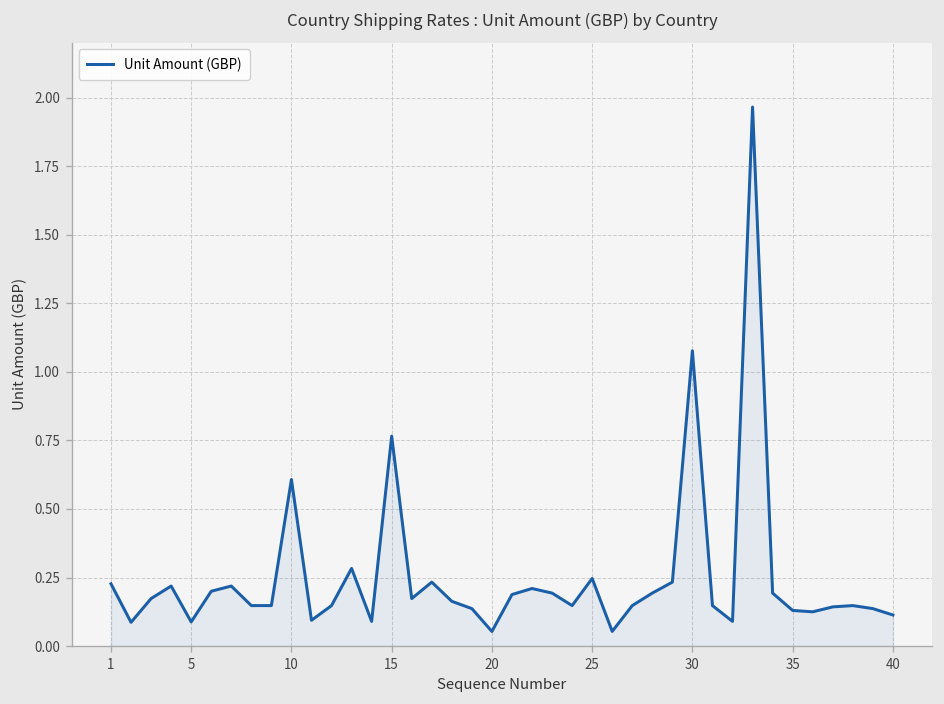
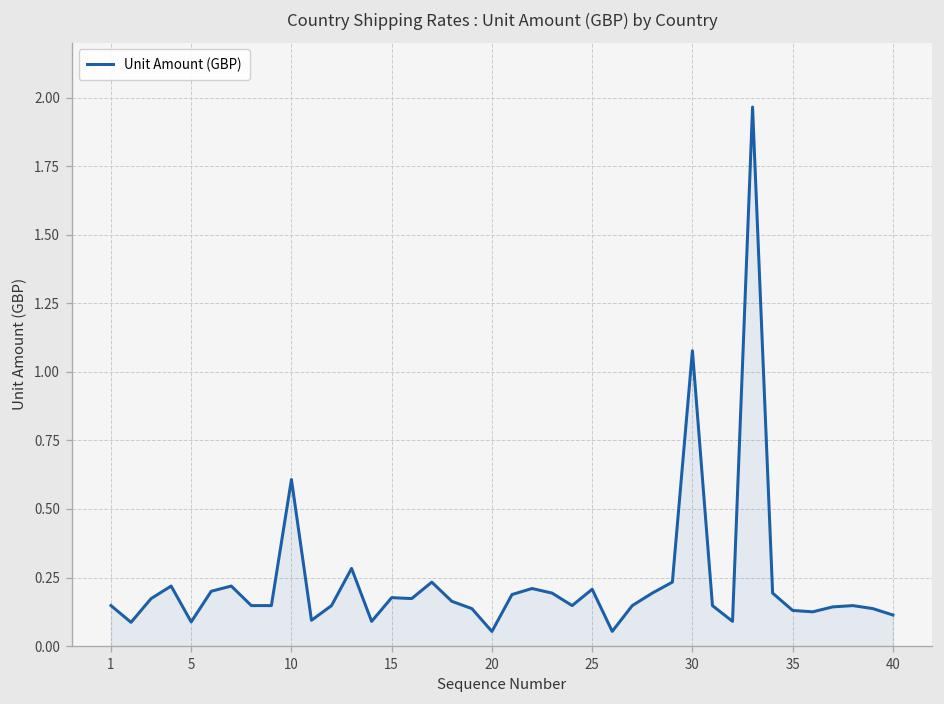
  {
-   "1": 0.23,
+   "1": 0.15,
    "5": 0.09,
    "10": 0.61,
-   "15": 0.77,
+   "15": 0.18,
    "20": 0.05,
-   "25": 0.25,
+   "25": 0.21,
    "30": 1.08,
    "35": 0.13,
    "40": 0.11
  }
